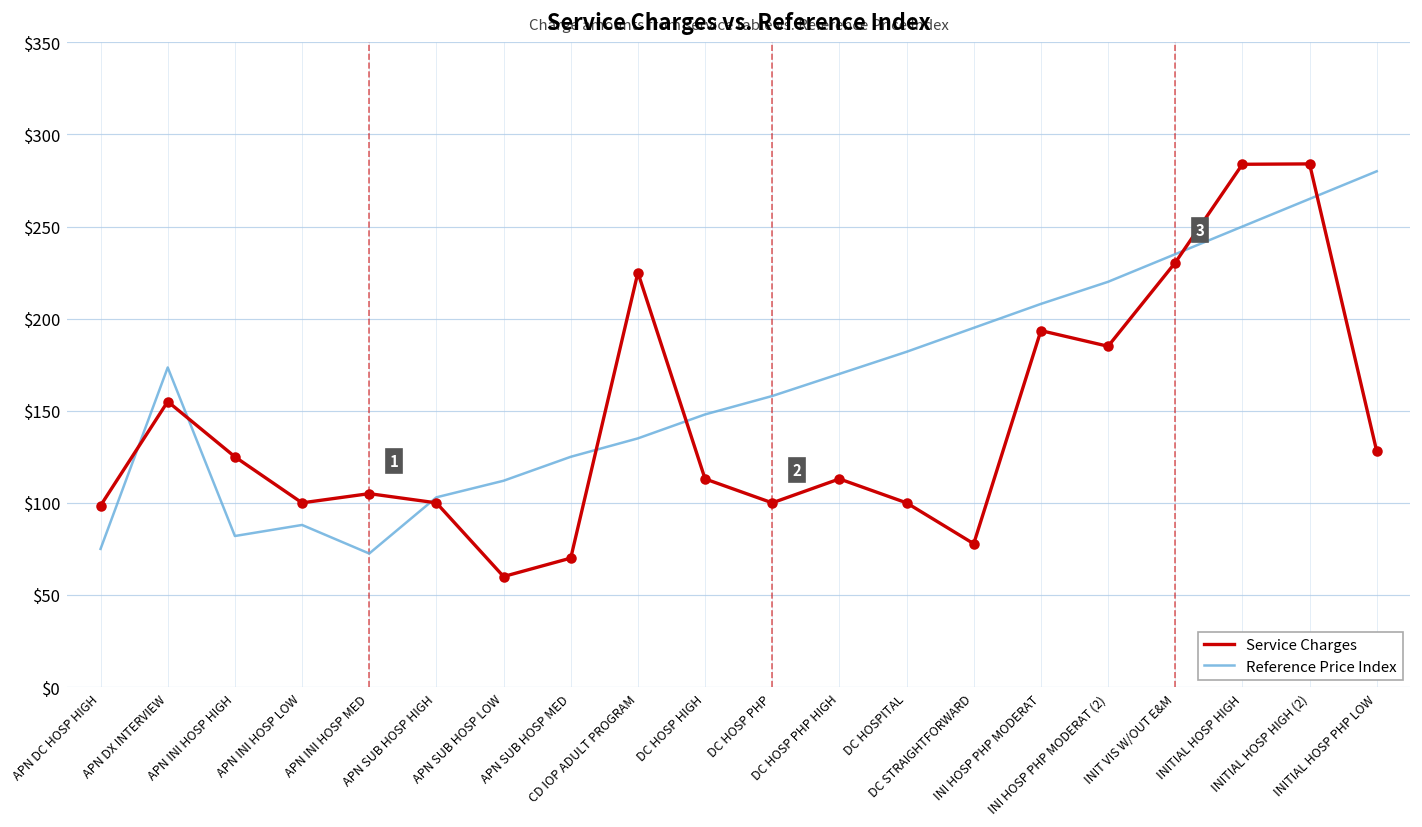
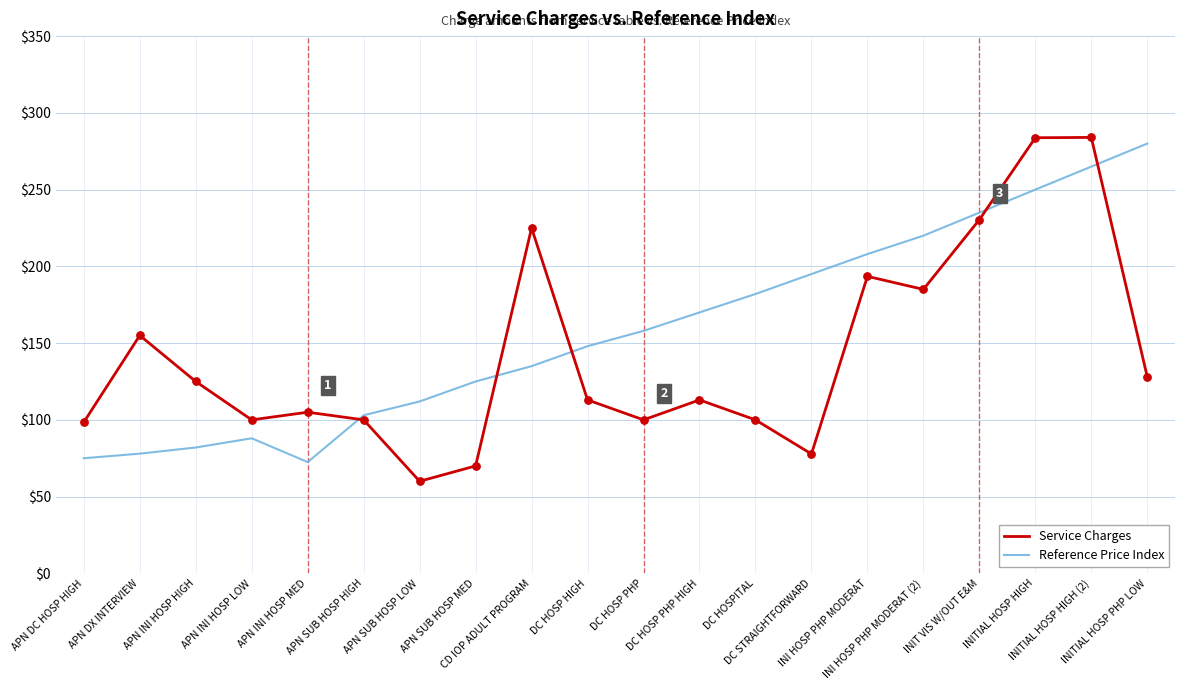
  {
    "Service Charges": {
      "APN DC HOSP HIGH": "$99",
      "APN DX INTERVIEW": "$155",
      "APN INI HOSP HIGH": "$125",
      "APN INI HOSP LOW": "$100",
      "APN INI HOSP MED": "$105",
      "APN SUB HOSP HIGH": "$100",
      "APN SUB HOSP LOW": "$60",
      "APN SUB HOSP MED": "$70",
      "CD IOP ADULT PROGRAM": "$225",
      "DC HOSP HIGH": "$113",
      "DC HOSP PHP": "$100",
      "DC HOSP PHP HIGH": "$113",
      "DC HOSPITAL": "$100",
      "DC STRAIGHTFORWARD": "$78",
      "INI HOSP PHP MODERAT": "$194",
      "INI HOSP PHP MODERAT (2)": "$185",
      "INIT VIS W/OUT E&M": "$230",
      "INITIAL HOSP HIGH": "$284",
      "INITIAL HOSP HIGH (2)": "$284",
      "INITIAL HOSP PHP LOW": "$128"
    },
    "Reference Price Index": {
      "APN DC HOSP HIGH": "$75",
-     "APN DX INTERVIEW": "$174",
+     "APN DX INTERVIEW": "$78",
      "APN INI HOSP HIGH": "$82",
      "APN INI HOSP LOW": "$88",
      "APN INI HOSP MED": "$73",
      "APN SUB HOSP HIGH": "$103",
      "APN SUB HOSP LOW": "$112",
      "APN SUB HOSP MED": "$125",
      "CD IOP ADULT PROGRAM": "$135",
      "DC HOSP HIGH": "$148",
      "DC HOSP PHP": "$158",
      "DC HOSP PHP HIGH": "$170",
      "DC HOSPITAL": "$182",
      "DC STRAIGHTFORWARD": "$195",
      "INI HOSP PHP MODERAT": "$208",
      "INI HOSP PHP MODERAT (2)": "$220",
      "INITIAL HOSP HIGH": "$250",
      "INITIAL HOSP HIGH (2)": "$265",
      "INITIAL HOSP PHP LOW": "$280"
    }
  }
